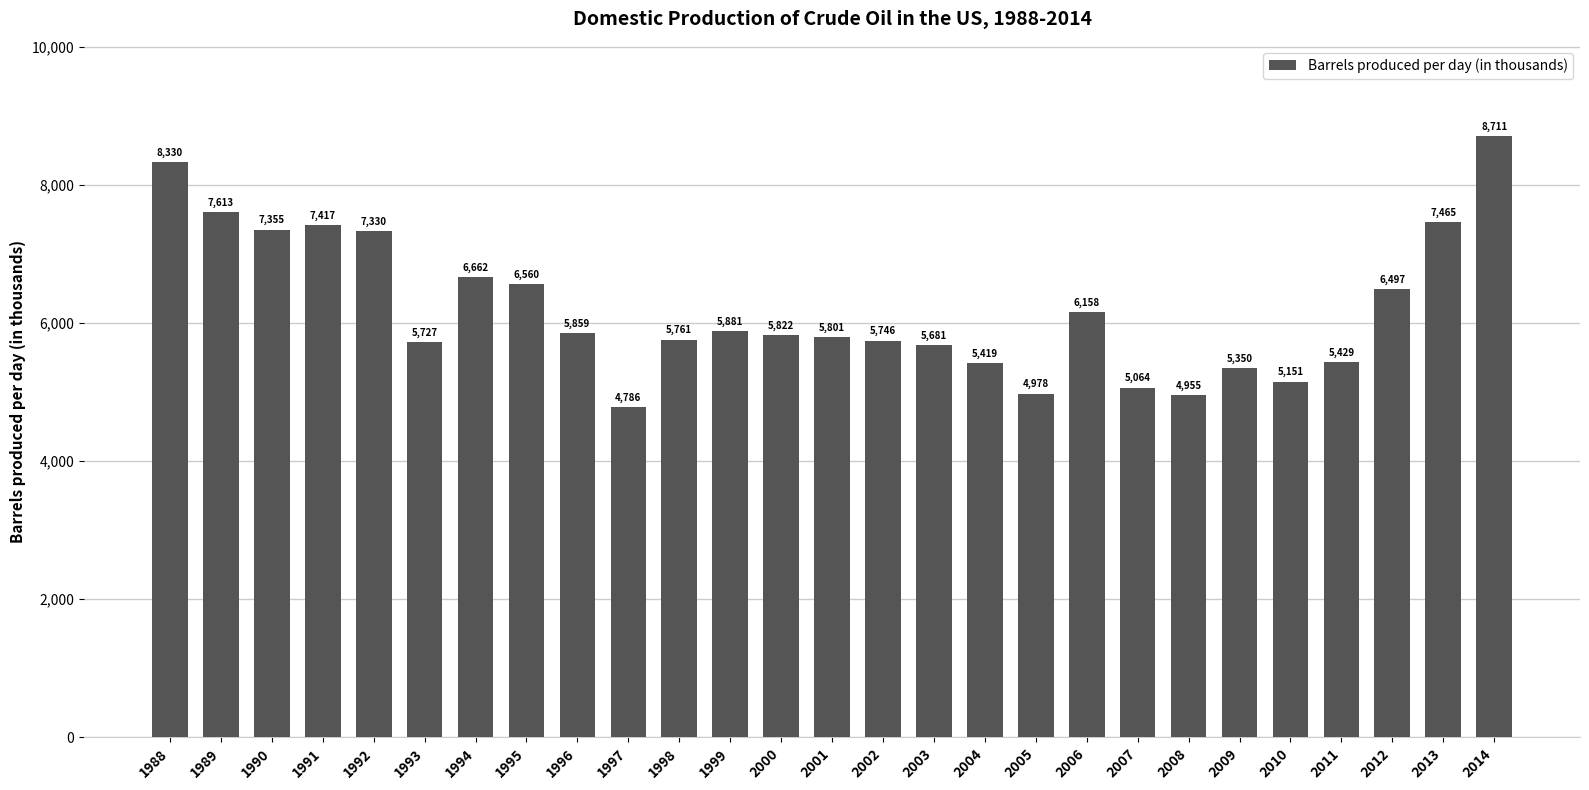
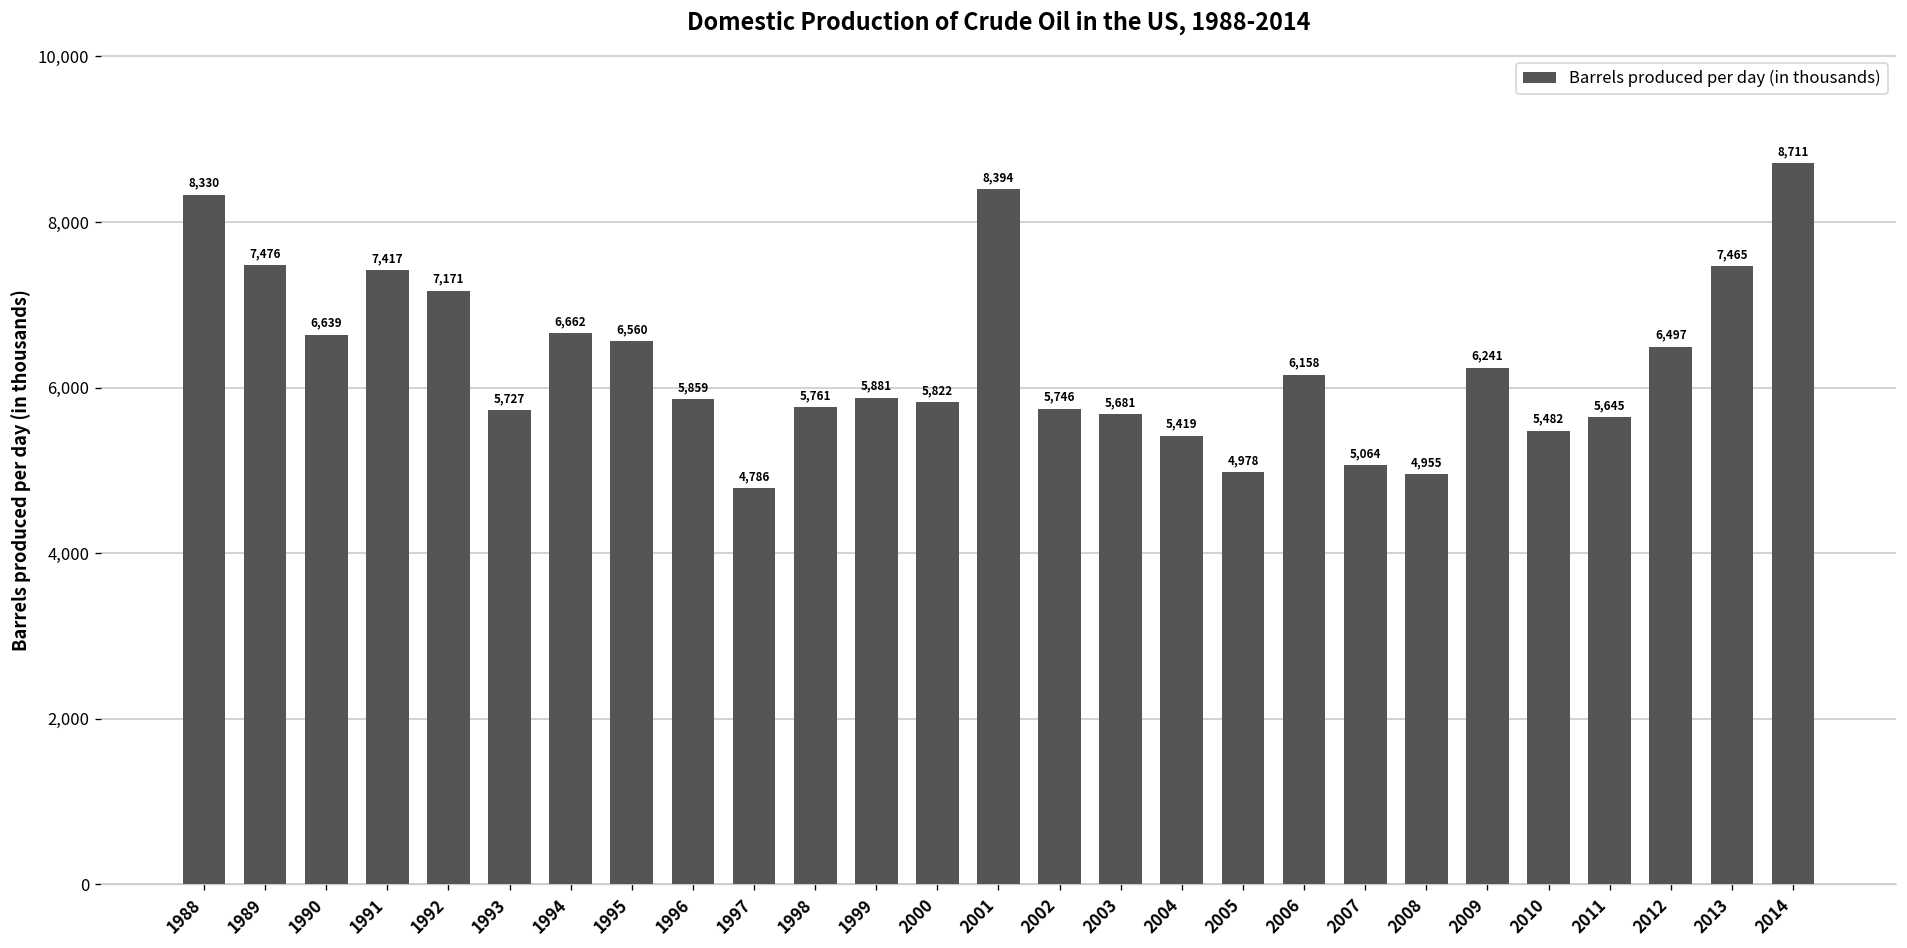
  {
    "1988": "8,330",
-   "1989": "7,613",
-   "1990": "7,355",
+   "1989": "7,476",
+   "1990": "6,639",
    "1991": "7,417",
-   "1992": "7,330",
+   "1992": "7,171",
    "1993": "5,727",
    "1994": "6,662",
    "1995": "6,560",
    "1996": "5,859",
    "1997": "4,786",
    "1998": "5,761",
    "1999": "5,881",
    "2000": "5,822",
-   "2001": "5,801",
+   "2001": "8,394",
    "2002": "5,746",
    "2003": "5,681",
    "2004": "5,419",
    "2005": "4,978",
    "2006": "6,158",
    "2007": "5,064",
    "2008": "4,955",
-   "2009": "5,350",
-   "2010": "5,151",
-   "2011": "5,429",
+   "2009": "6,241",
+   "2010": "5,482",
+   "2011": "5,645",
    "2012": "6,497",
    "2013": "7,465",
    "2014": "8,711"
  }
